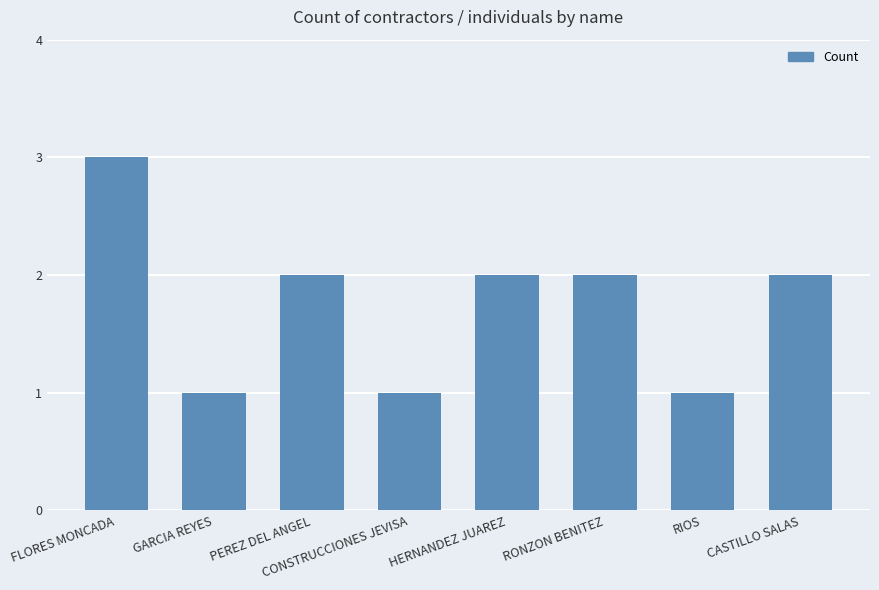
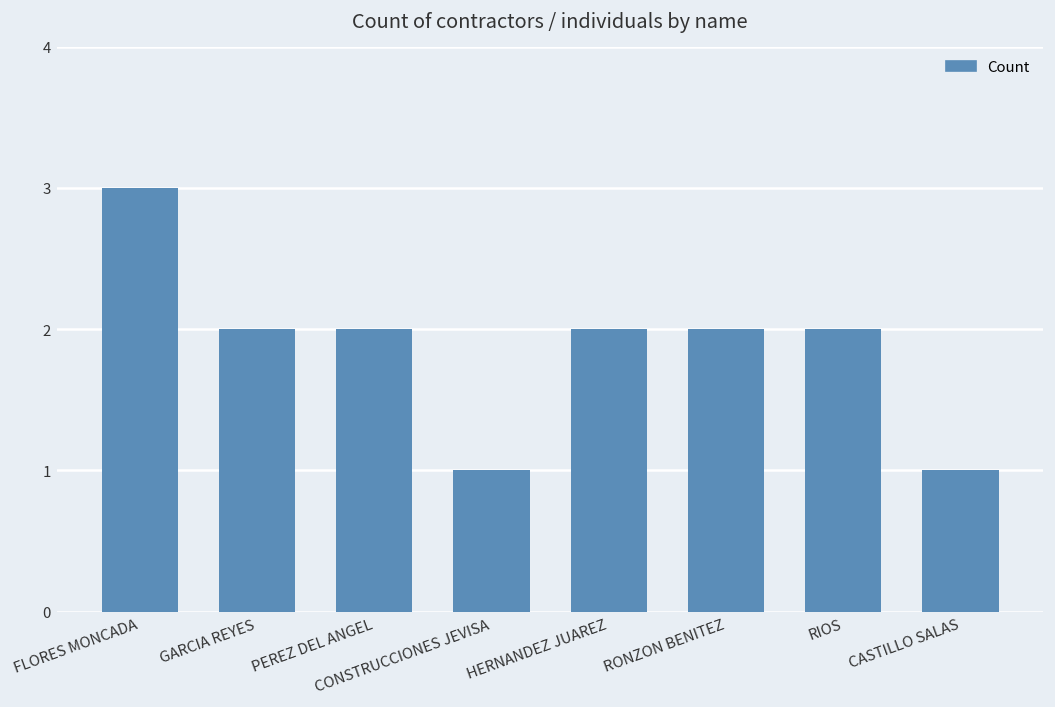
  {
    "FLORES MONCADA": 3,
-   "GARCIA REYES": 1,
+   "GARCIA REYES": 2,
    "PEREZ DEL ANGEL": 2,
    "CONSTRUCCIONES JEVISA": 1,
    "HERNANDEZ JUAREZ": 2,
    "RONZON BENITEZ": 2,
-   "RIOS": 1,
-   "CASTILLO SALAS": 2
+   "RIOS": 2,
+   "CASTILLO SALAS": 1
  }
